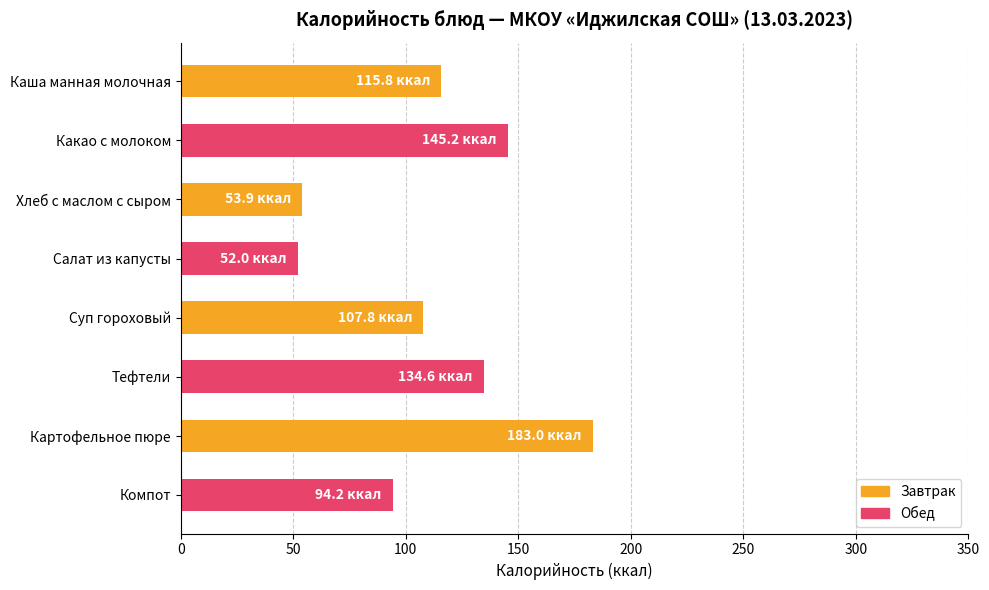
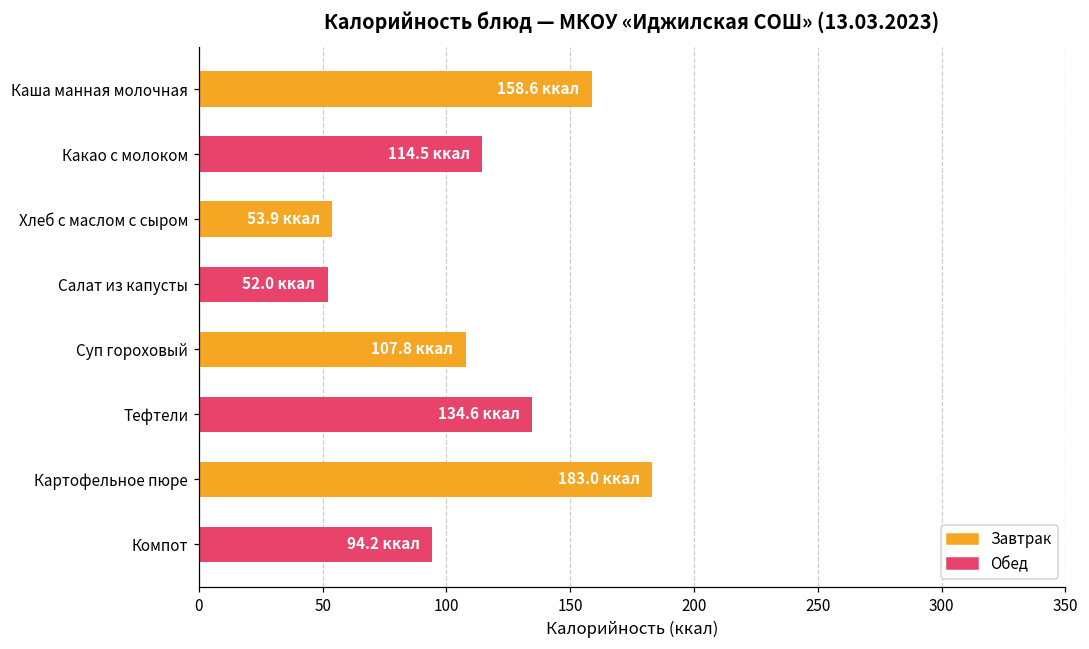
  {
-   "Каша манная молочная": 115.8,
-   "Какао с молоком": 145.2,
+   "Каша манная молочная": 158.6,
+   "Какао с молоком": 114.5,
    "Хлеб с маслом с сыром": 53.9,
    "Салат из капусты": 52.0,
    "Суп гороховый": 107.8,
    "Тефтели": 134.6,
    "Картофельное пюре": 183.0,
    "Компот": 94.2
  }
